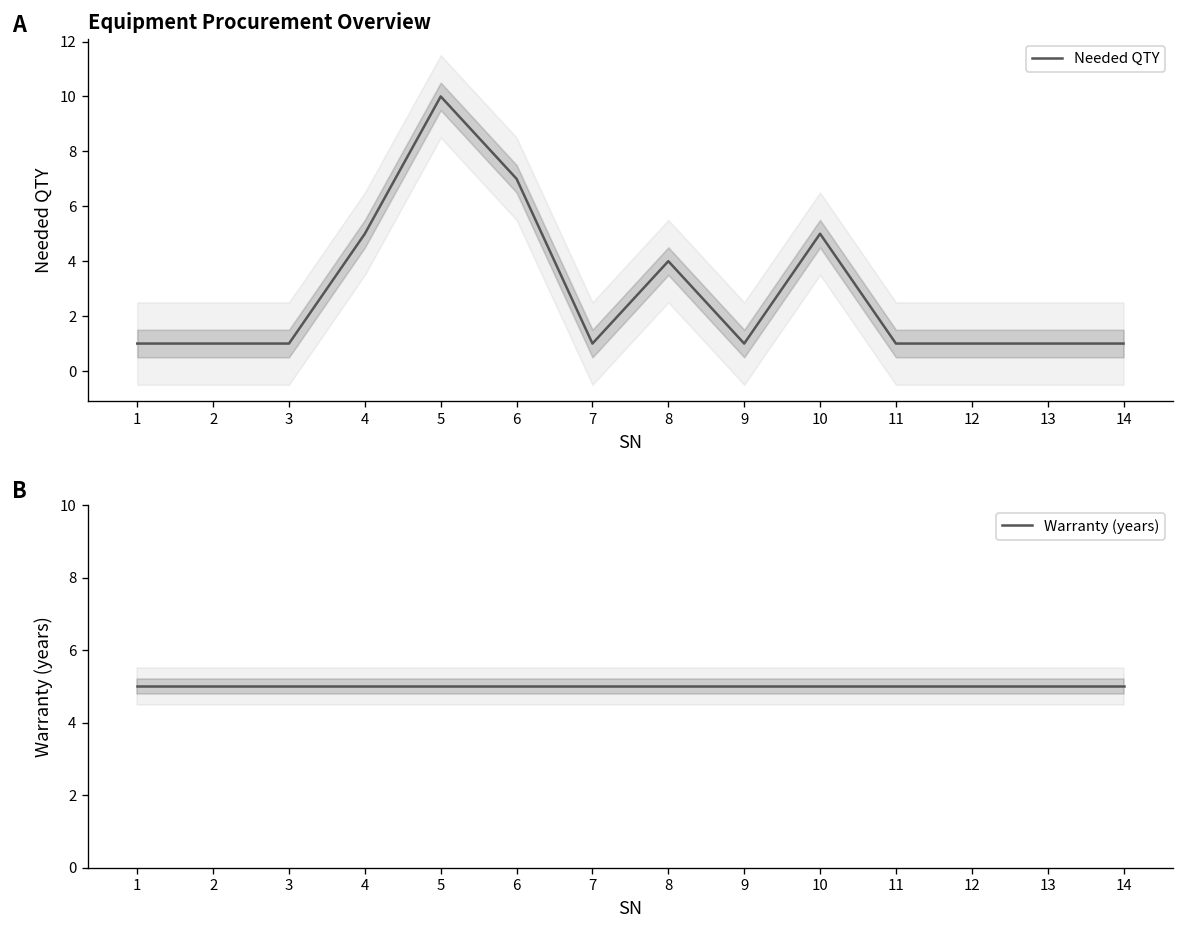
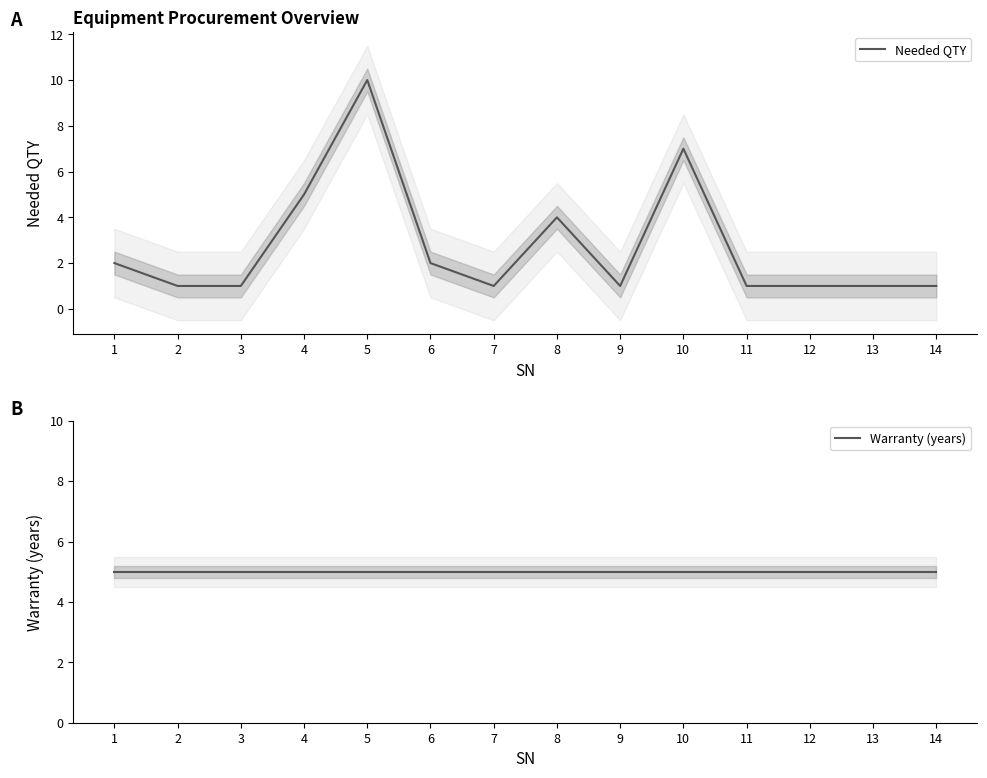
  {
    "Equipment Procurement Overview": {
      "Needed QTY": {
-       "1": 1,
+       "1": 2,
        "2": 1,
        "3": 1,
        "4": 5,
        "5": 10,
-       "6": 7,
+       "6": 2,
        "7": 1,
        "8": 4,
        "9": 1,
-       "10": 5,
+       "10": 7,
        "11": 1,
        "12": 1,
        "13": 1,
        "14": 1
      }
    }
  }
